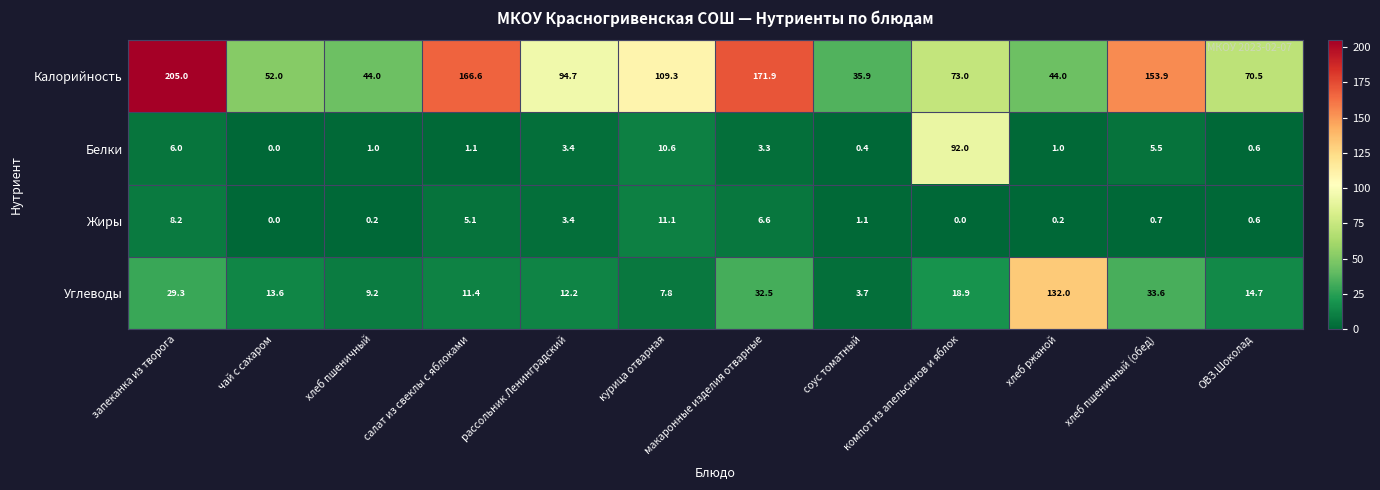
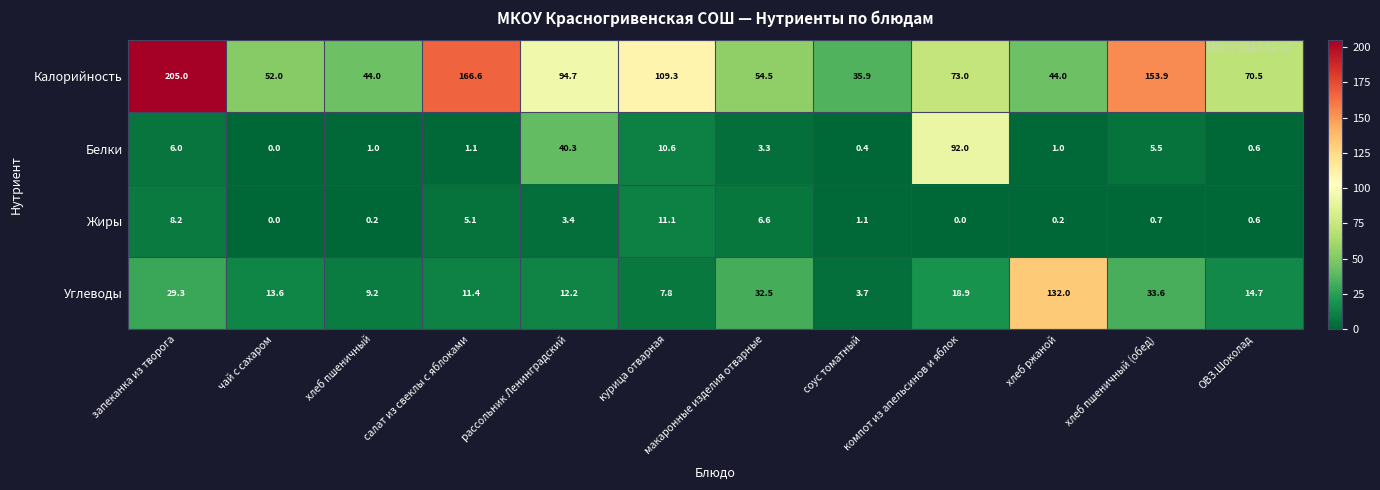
  {
    "Калорийность": {
      "запеканка из творога": 205.0,
      "чай с сахаром": 52.0,
      "хлеб пшеничный": 44.0,
      "салат из свеклы с яблоками": 166.6,
      "рассольник Ленинградский": 94.7,
      "курица отварная": 109.3,
-     "макаронные изделия отварные": 171.9,
+     "макаронные изделия отварные": 54.5,
      "соус томатный": 35.9,
      "компот из апельсинов и яблок": 73.0,
      "хлеб ржаной": 44.0,
      "хлеб пшеничный (обед)": 153.9
    },
    "Белки": {
      "запеканка из творога": 6.0,
      "чай с сахаром": 0.0,
      "хлеб пшеничный": 1.0,
      "салат из свеклы с яблоками": 1.1,
-     "рассольник Ленинградский": 3.4,
+     "рассольник Ленинградский": 40.3,
      "курица отварная": 10.6,
      "макаронные изделия отварные": 3.3,
      "соус томатный": 0.4,
      "компот из апельсинов и яблок": 92.0,
      "хлеб ржаной": 1.0,
      "хлеб пшеничный (обед)": 5.5,
      "ОВЗ.Шоколад": 0.6
    },
    "Жиры": {
      "запеканка из творога": 8.2,
      "чай с сахаром": 0.0,
      "хлеб пшеничный": 0.2,
      "салат из свеклы с яблоками": 5.1,
      "рассольник Ленинградский": 3.4,
      "курица отварная": 11.1,
      "макаронные изделия отварные": 6.6,
      "соус томатный": 1.1,
      "компот из апельсинов и яблок": 0.0,
      "хлеб ржаной": 0.2,
      "хлеб пшеничный (обед)": 0.7,
      "ОВЗ.Шоколад": 0.6
    },
    "Углеводы": {
      "запеканка из творога": 29.3,
      "чай с сахаром": 13.6,
      "хлеб пшеничный": 9.2,
      "салат из свеклы с яблоками": 11.4,
      "рассольник Ленинградский": 12.2,
      "курица отварная": 7.8,
      "макаронные изделия отварные": 32.5,
      "соус томатный": 3.7,
      "компот из апельсинов и яблок": 18.9,
      "хлеб ржаной": 132.0,
      "хлеб пшеничный (обед)": 33.6,
      "ОВЗ.Шоколад": 14.7
    }
  }
